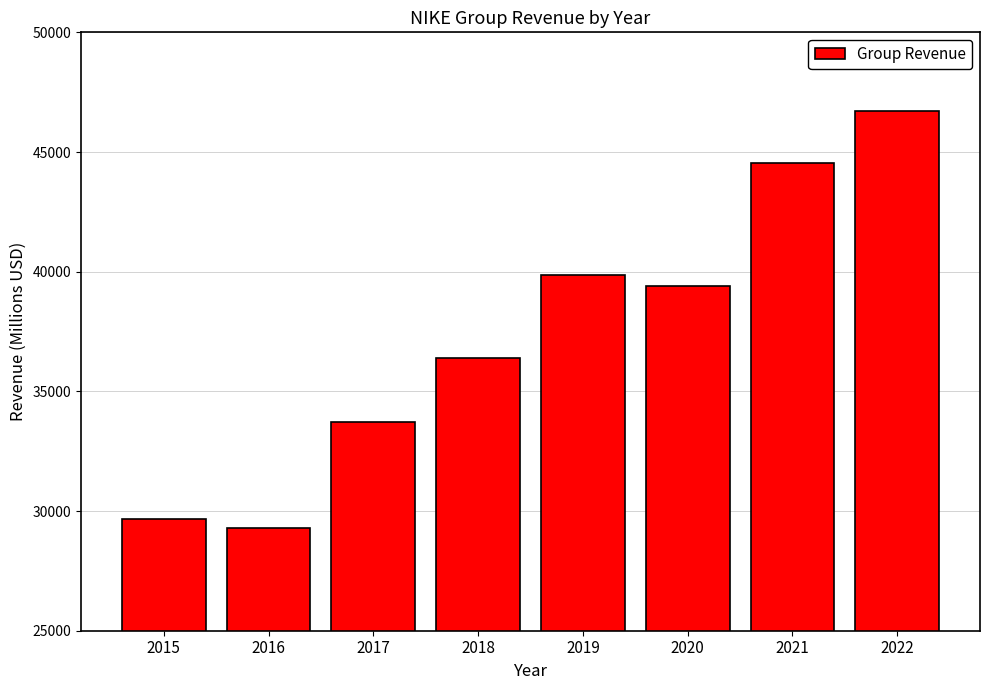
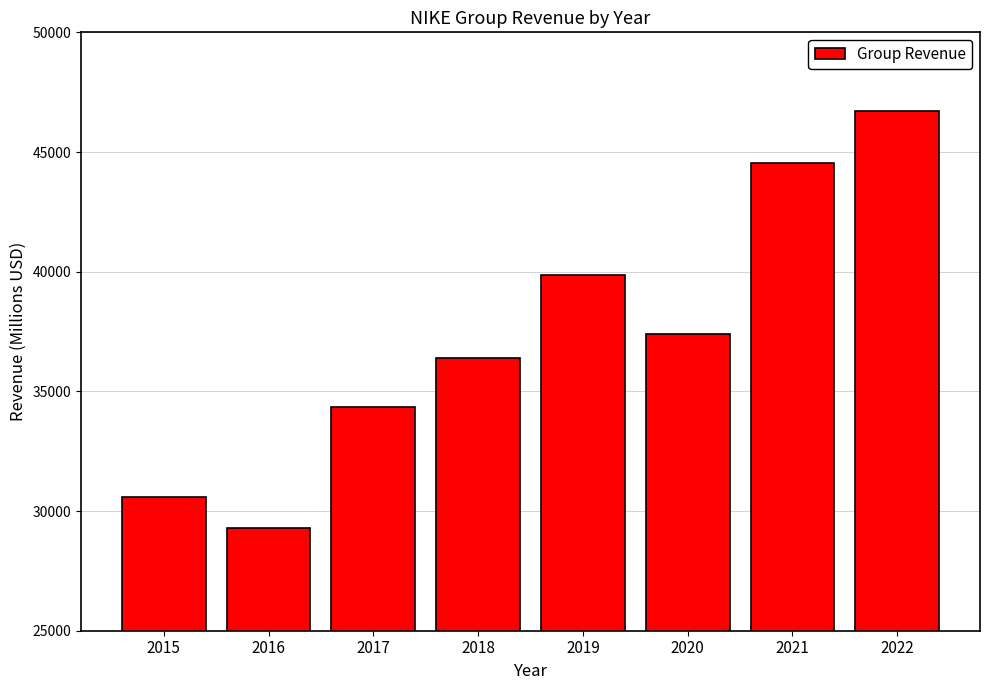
  {
-   "2015": 29700,
+   "2015": 30600,
    "2016": 29300,
-   "2017": 33700,
+   "2017": 34400,
    "2018": 36400,
    "2019": 39900,
-   "2020": 39400,
+   "2020": 37400,
    "2021": 44500,
    "2022": 46700
  }
